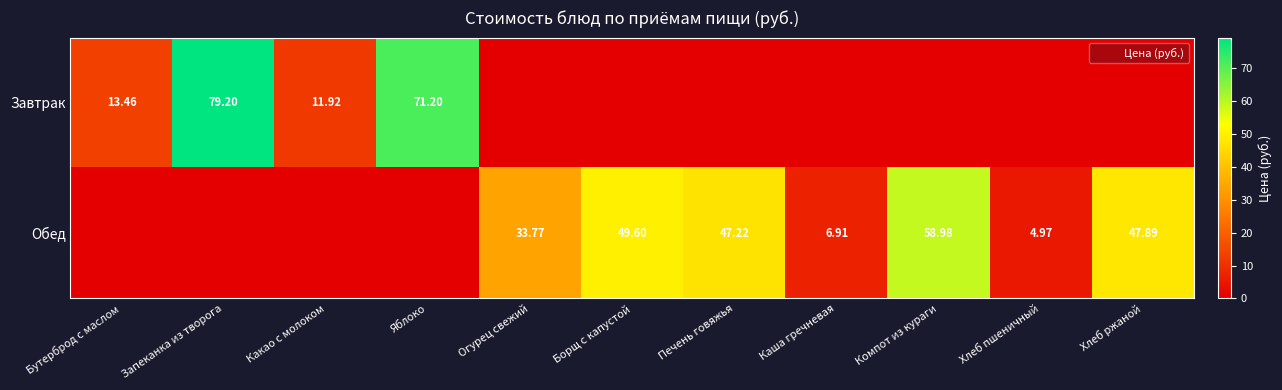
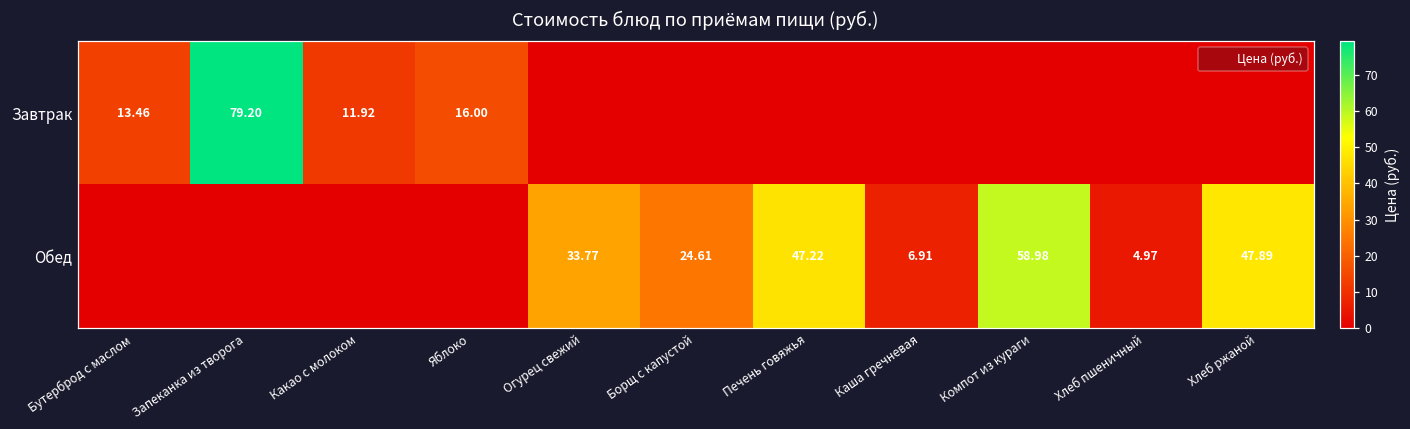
  {
    "Завтрак": {
      "Бутерброд с маслом": 13.46,
      "Запеканка из творога": 79.20,
      "Какао с молоком": 11.92,
-     "Яблоко": 71.20
+     "Яблоко": 16.00
    },
    "Обед": {
      "Огурец свежий": 33.77,
-     "Борщ с капустой": 49.60,
+     "Борщ с капустой": 24.61,
      "Печень говяжья": 47.22,
      "Каша гречневая": 6.91,
      "Компот из кураги": 58.98,
      "Хлеб пшеничный": 4.97,
      "Хлеб ржаной": 47.89
    }
  }
